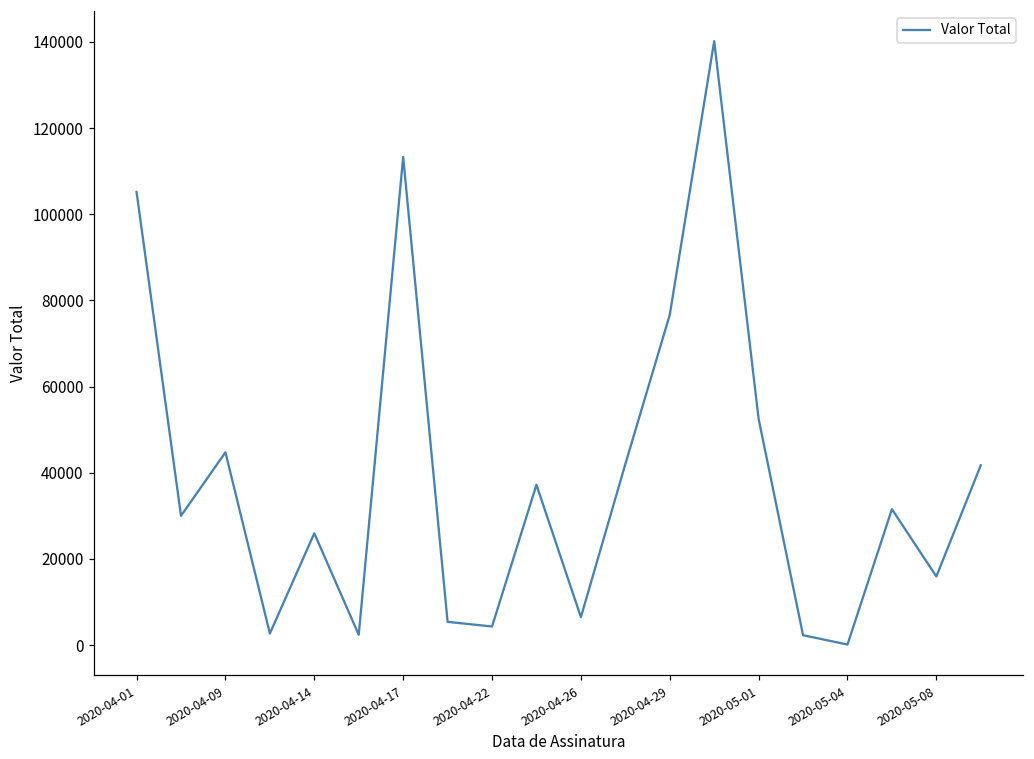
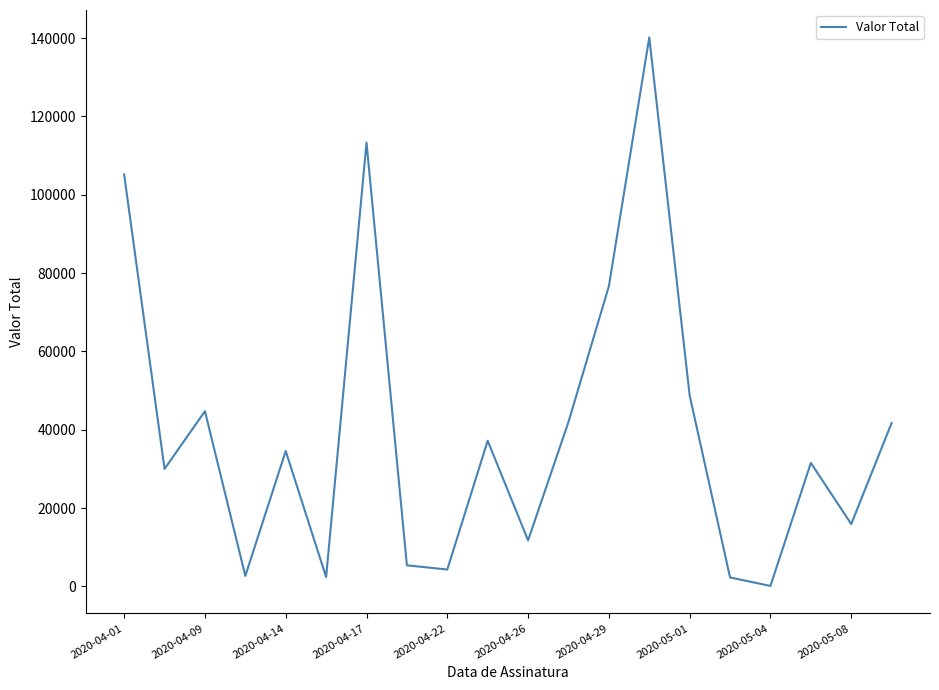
  {
    "2020-04-01": 105000,
    "2020-04-09": 45000,
-   "2020-04-14": 26000,
+   "2020-04-14": 35000,
    "2020-04-17": 113000,
    "2020-04-22": 4000,
-   "2020-04-26": 6000,
+   "2020-04-26": 12000,
    "2020-04-29": 77000,
-   "2020-05-01": 53000,
+   "2020-05-01": 49000,
    "2020-05-04": 0,
    "2020-05-08": 16000
  }
